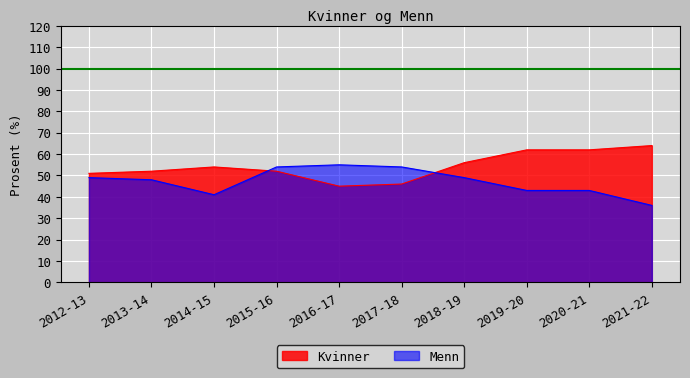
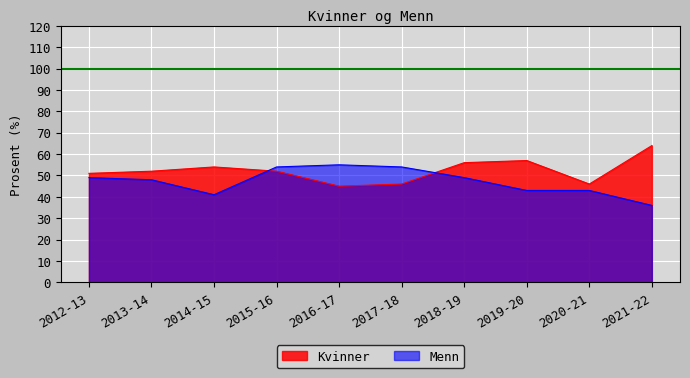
  {
    "Kvinner": {
      "2012-13": 51,
      "2013-14": 52,
      "2014-15": 54,
      "2015-16": 52,
      "2016-17": 45,
      "2017-18": 46,
      "2018-19": 56,
-     "2019-20": 62,
-     "2020-21": 62,
+     "2019-20": 57,
+     "2020-21": 46,
      "2021-22": 64
    },
    "Menn": {
      "2012-13": 49,
      "2013-14": 48,
      "2014-15": 41,
      "2015-16": 54,
      "2016-17": 55,
      "2017-18": 54,
      "2018-19": 49,
      "2019-20": 43,
      "2020-21": 43,
      "2021-22": 36
    }
  }
